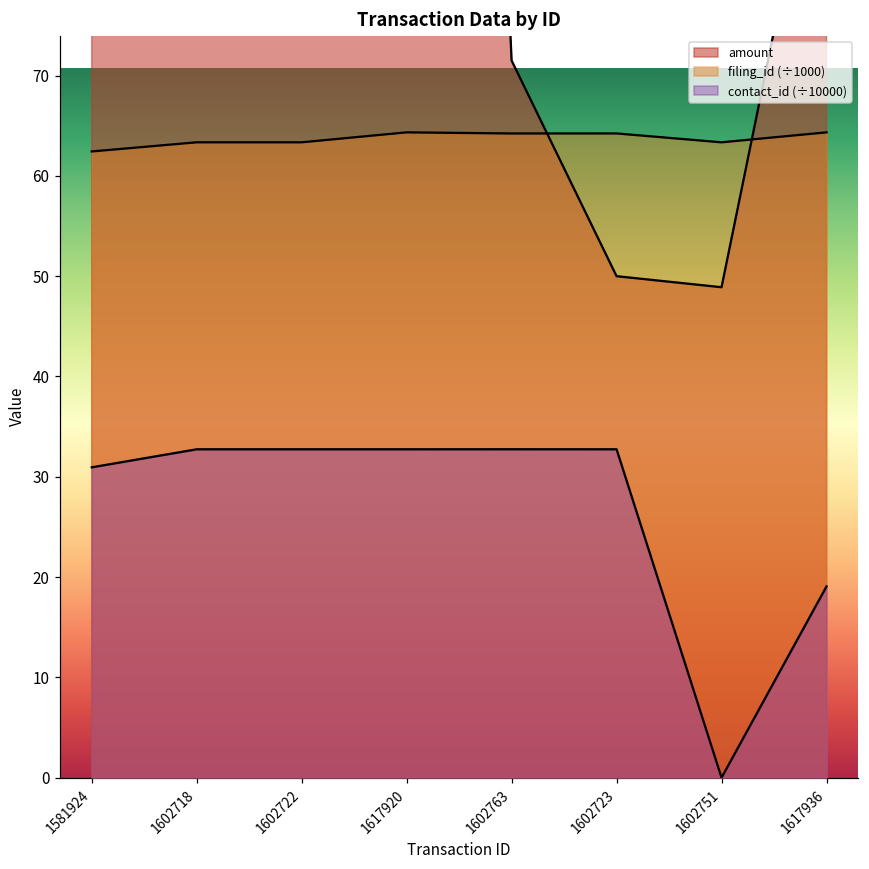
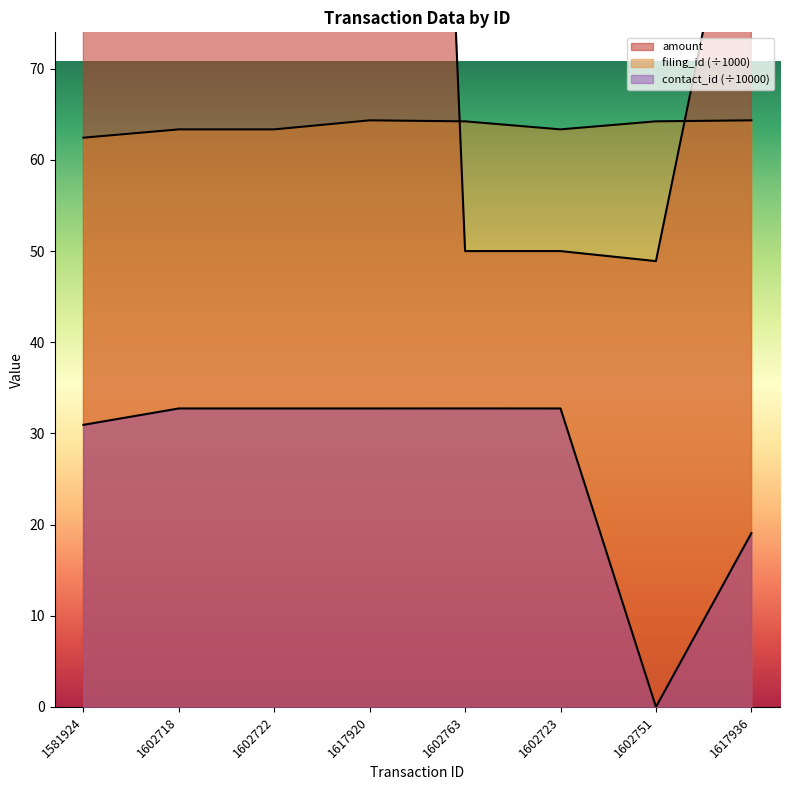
  {
    "amount": {
-     "1602763": 72,
+     "1602763": 50,
      "1602723": 50,
      "1602751": 49
    },
    "filing_id (÷1000)": {
      "1581924": 62,
      "1602718": 63,
      "1602722": 63,
      "1617920": 64,
      "1602763": 64,
-     "1602723": 64,
-     "1602751": 63,
+     "1602723": 63,
+     "1602751": 64,
      "1617936": 64
    },
    "contact_id (÷10000)": {
      "1581924": 31,
      "1602718": 33,
      "1602722": 33,
      "1617920": 33,
      "1602763": 33,
      "1602723": 33,
      "1602751": 0,
      "1617936": 19
    }
  }
